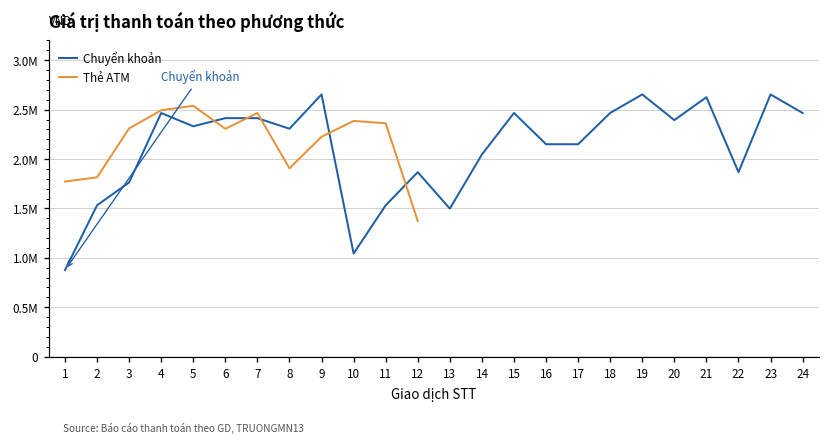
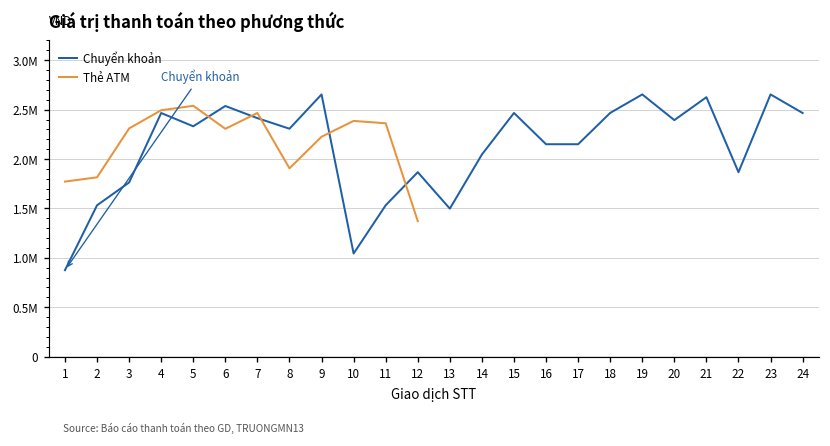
  {
    "Chuyển khoản": {
      "1": 900000,
      "2": 1500000,
      "3": 1800000,
      "5": 2300000,
-     "6": 2400000,
+     "6": 2500000,
      "7": 2400000,
      "8": 2300000,
      "9": 2700000,
      "10": 1000000,
      "11": 1500000,
      "12": 1900000,
      "13": 1500000,
      "14": 2000000,
      "15": 2500000,
      "16": 2200000,
      "17": 2200000,
      "18": 2500000,
      "19": 2700000,
      "20": 2400000,
      "21": 2600000,
      "22": 1900000,
      "23": 2700000,
      "24": 2500000
    },
    "Thẻ ATM": {
      "1": 1800000,
      "2": 1800000,
      "3": 2300000,
      "5": 2500000,
      "6": 2300000,
      "7": 2500000,
      "8": 1900000,
      "9": 2200000,
      "10": 2400000,
      "11": 2400000,
      "12": 1400000
    }
  }
